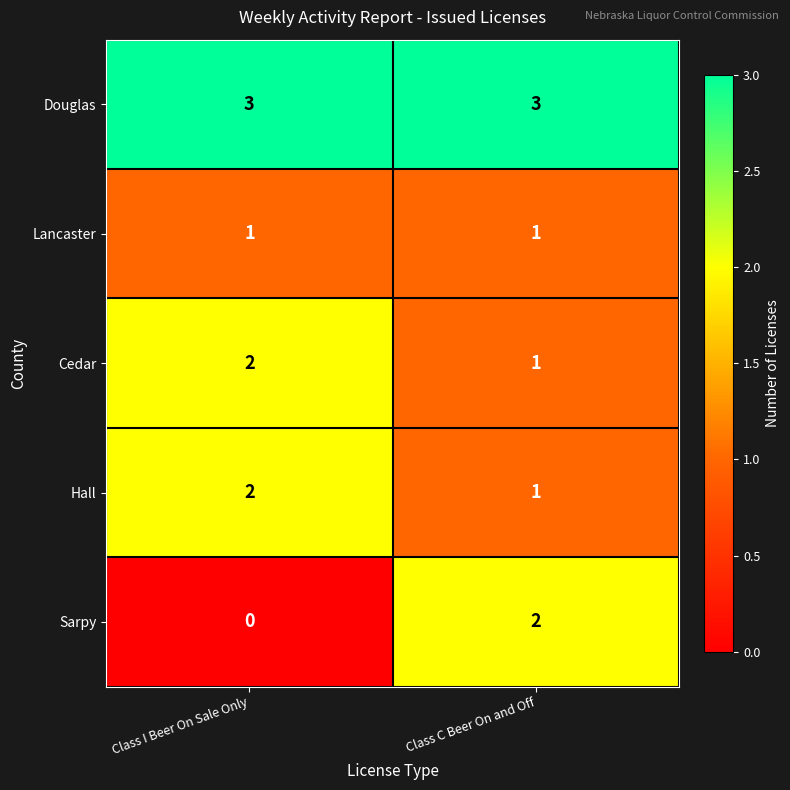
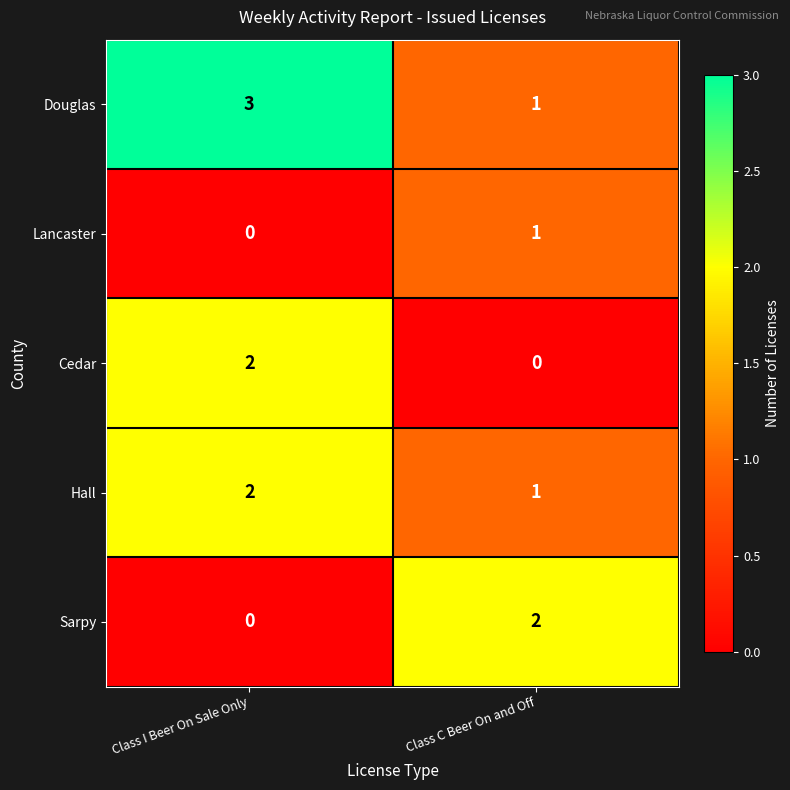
  {
    "Douglas": {
      "Class I Beer On Sale Only": 3,
-     "Class C Beer On and Off": 3
+     "Class C Beer On and Off": 1
    },
    "Lancaster": {
-     "Class I Beer On Sale Only": 1,
+     "Class I Beer On Sale Only": 0,
      "Class C Beer On and Off": 1
    },
    "Cedar": {
      "Class I Beer On Sale Only": 2,
-     "Class C Beer On and Off": 1
+     "Class C Beer On and Off": 0
    },
    "Hall": {
      "Class I Beer On Sale Only": 2,
      "Class C Beer On and Off": 1
    },
    "Sarpy": {
      "Class I Beer On Sale Only": 0,
      "Class C Beer On and Off": 2
    }
  }
